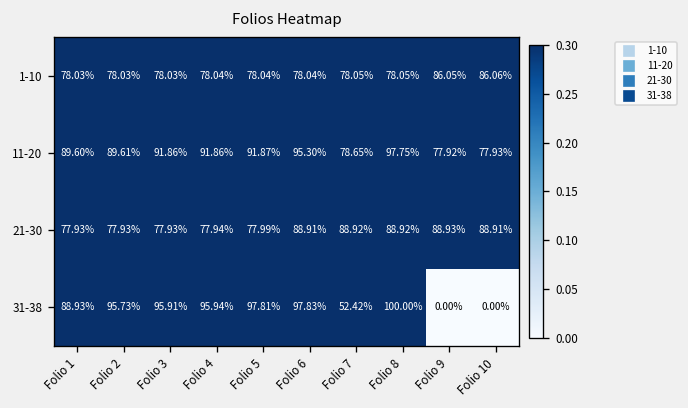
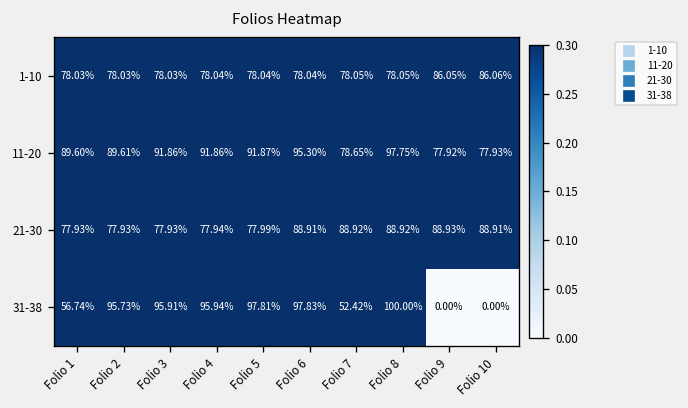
  {
    "1-10": {
      "Folio 1": "78.03%",
      "Folio 2": "78.03%",
      "Folio 3": "78.03%",
      "Folio 4": "78.04%",
      "Folio 5": "78.04%",
      "Folio 6": "78.04%",
      "Folio 7": "78.05%",
      "Folio 8": "78.05%",
      "Folio 9": "86.05%",
      "Folio 10": "86.06%"
    },
    "11-20": {
      "Folio 1": "89.60%",
      "Folio 2": "89.61%",
      "Folio 3": "91.86%",
      "Folio 4": "91.86%",
      "Folio 5": "91.87%",
      "Folio 6": "95.30%",
      "Folio 7": "78.65%",
      "Folio 8": "97.75%",
      "Folio 9": "77.92%",
      "Folio 10": "77.93%"
    },
    "21-30": {
      "Folio 1": "77.93%",
      "Folio 2": "77.93%",
      "Folio 3": "77.93%",
      "Folio 4": "77.94%",
      "Folio 5": "77.99%",
      "Folio 6": "88.91%",
      "Folio 7": "88.92%",
      "Folio 8": "88.92%",
      "Folio 9": "88.93%",
      "Folio 10": "88.91%"
    },
    "31-38": {
-     "Folio 1": "88.93%",
+     "Folio 1": "56.74%",
      "Folio 2": "95.73%",
      "Folio 3": "95.91%",
      "Folio 4": "95.94%",
      "Folio 5": "97.81%",
      "Folio 6": "97.83%",
      "Folio 7": "52.42%",
      "Folio 8": "100.00%",
      "Folio 9": "0.00%",
      "Folio 10": "0.00%"
    }
  }
